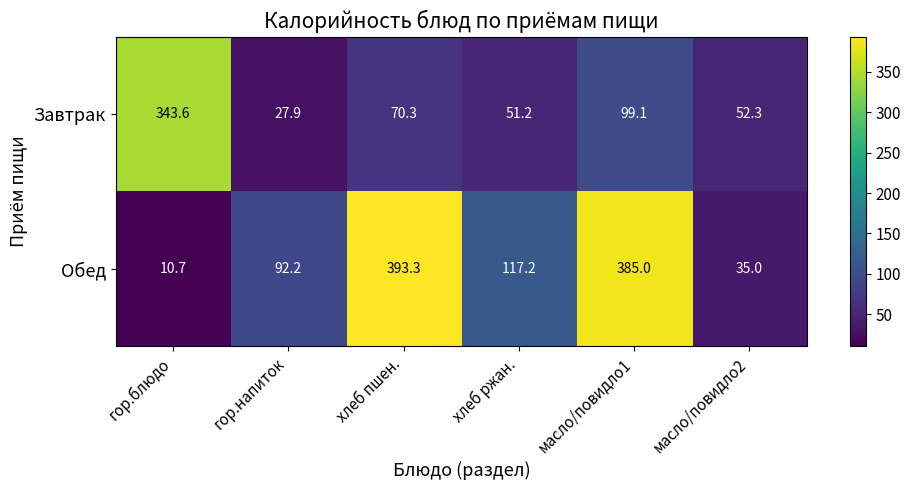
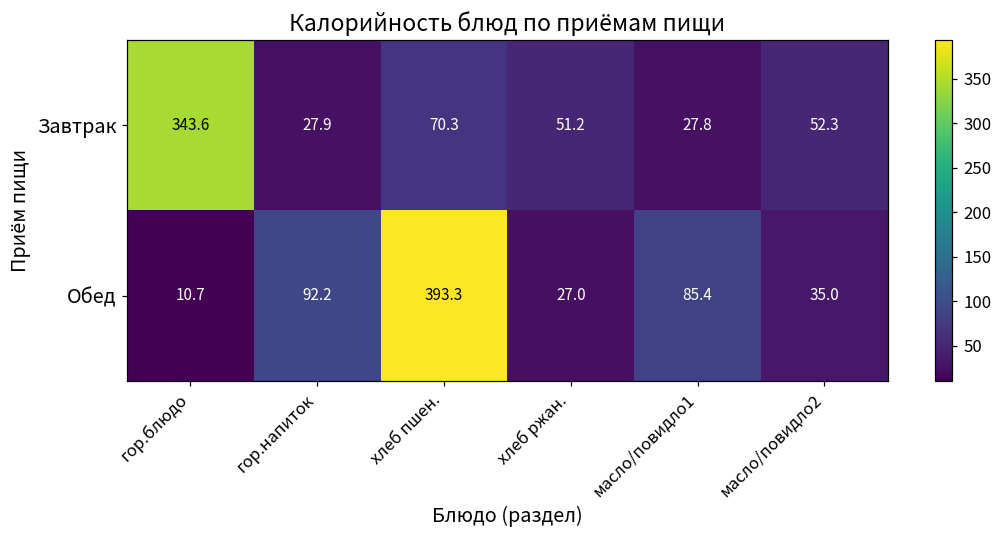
  {
    "Завтрак": {
      "гор.блюдо": 343.6,
      "гор.напиток": 27.9,
      "хлеб пшен.": 70.3,
      "хлеб ржан.": 51.2,
-     "масло/повидло1": 99.1,
+     "масло/повидло1": 27.8,
      "масло/повидло2": 52.3
    },
    "Обед": {
      "гор.блюдо": 10.7,
      "гор.напиток": 92.2,
      "хлеб пшен.": 393.3,
-     "хлеб ржан.": 117.2,
-     "масло/повидло1": 385.0,
+     "хлеб ржан.": 27.0,
+     "масло/повидло1": 85.4,
      "масло/повидло2": 35.0
    }
  }
